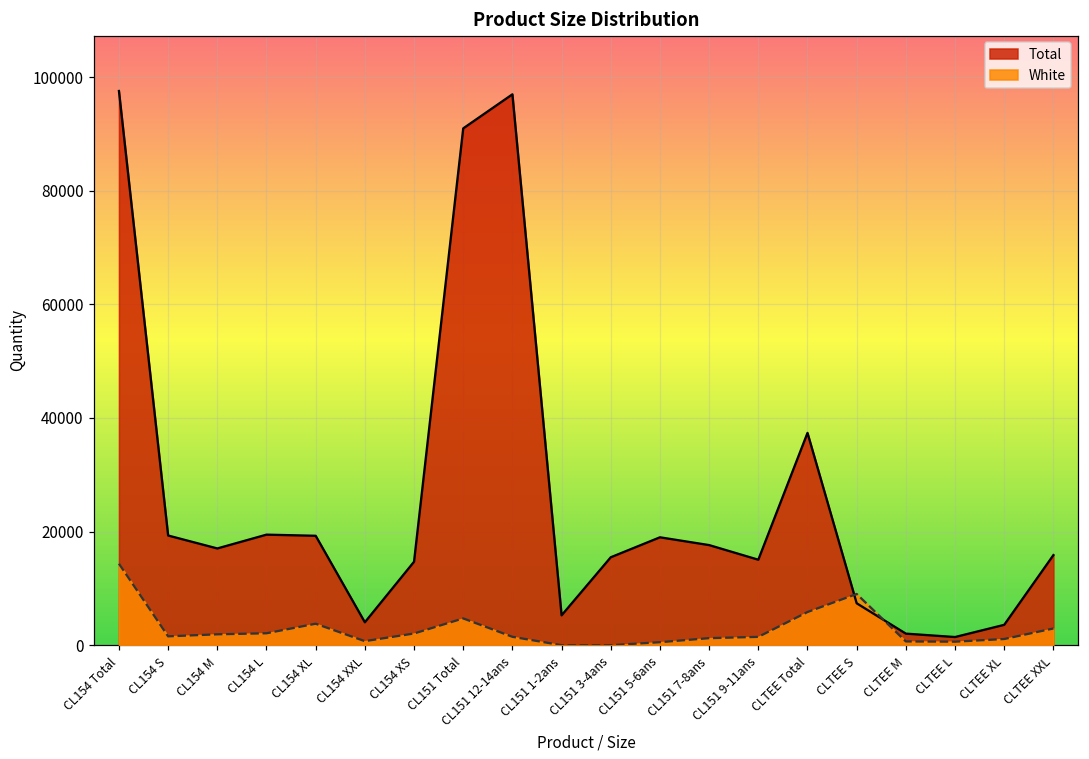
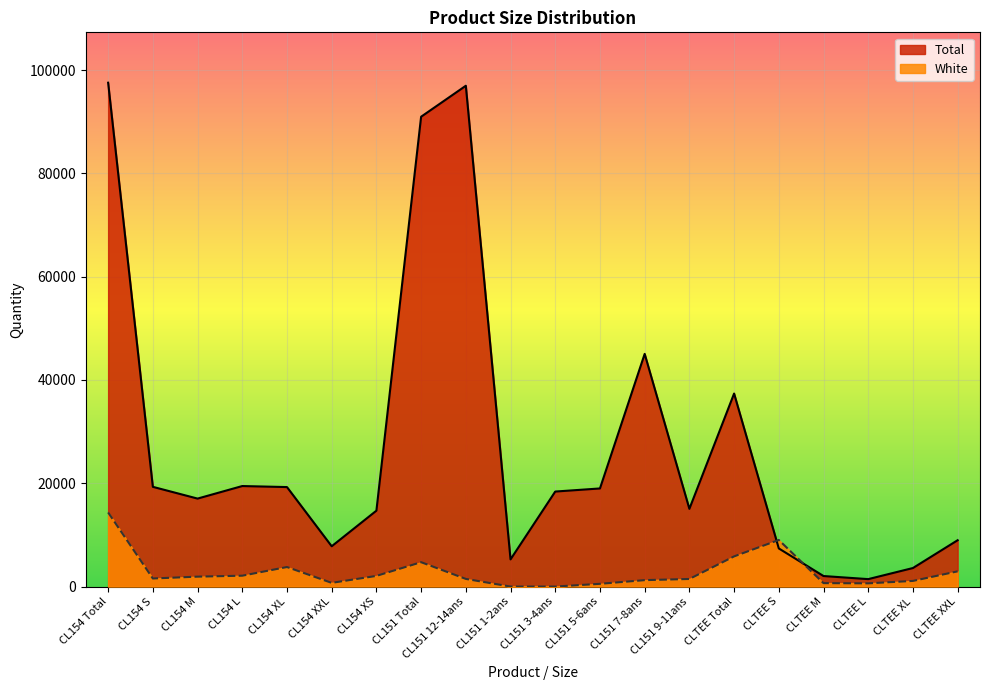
  {
    "Total": {
      "CL154 Total": 98000,
      "CL154 S": 19000,
      "CL154 M": 17000,
      "CL154 L": 19000,
      "CL154 XL": 19000,
-     "CL154 XXL": 4000,
+     "CL154 XXL": 8000,
      "CL154 XS": 15000,
      "CL151 Total": 91000,
      "CL151 12-14ans": 97000,
      "CL151 1-2ans": 5000,
-     "CL151 3-4ans": 15000,
+     "CL151 3-4ans": 18000,
      "CL151 5-6ans": 19000,
-     "CL151 7-8ans": 18000,
+     "CL151 7-8ans": 45000,
      "CL151 9-11ans": 15000,
      "CLTEE Total": 37000,
      "CLTEE S": 7000,
      "CLTEE M": 2000,
      "CLTEE L": 1000,
      "CLTEE XL": 4000,
-     "CLTEE XXL": 16000
+     "CLTEE XXL": 9000
    },
    "White": {
      "CL154 Total": 14000,
      "CL154 S": 2000,
      "CL154 M": 2000,
      "CL154 L": 2000,
      "CL154 XL": 4000,
      "CL154 XXL": 1000,
      "CL154 XS": 2000,
      "CL151 Total": 5000,
      "CL151 12-14ans": 1000,
      "CL151 1-2ans": 0,
      "CL151 3-4ans": 0,
      "CL151 5-6ans": 1000,
      "CL151 7-8ans": 1000,
      "CL151 9-11ans": 1000,
      "CLTEE Total": 6000,
      "CLTEE S": 9000,
      "CLTEE M": 1000,
      "CLTEE L": 1000,
      "CLTEE XL": 1000,
      "CLTEE XXL": 3000
    }
  }
